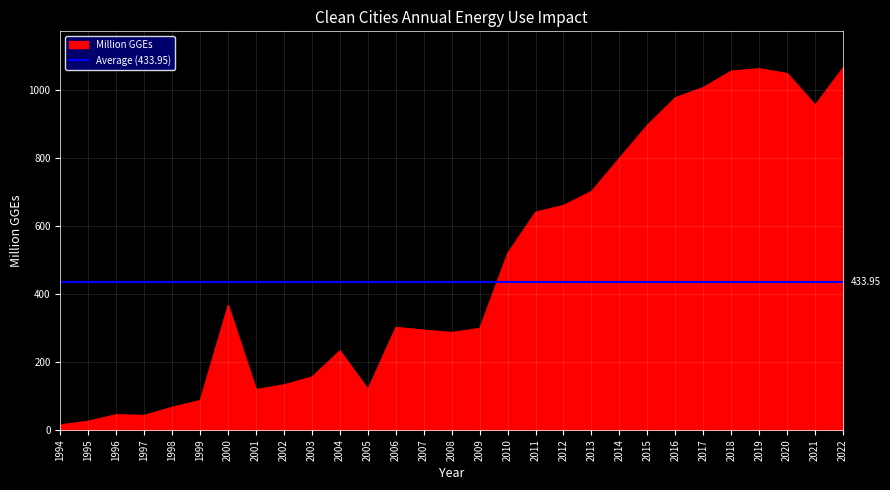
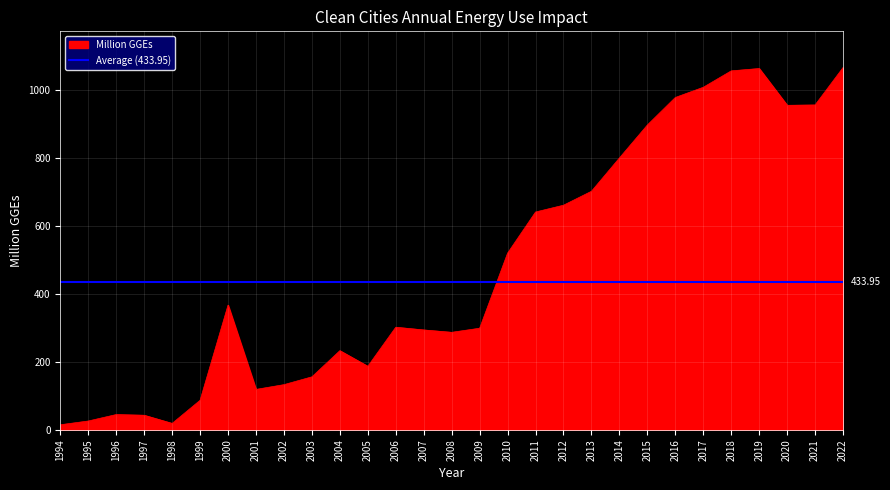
  {
    "1994": 20,
    "1995": 30,
    "1996": 50,
    "1997": 40,
-   "1998": 70,
+   "1998": 20,
    "1999": 90,
    "2000": 370,
    "2001": 120,
    "2002": 130,
    "2003": 160,
    "2004": 230,
-   "2005": 120,
+   "2005": 190,
    "2006": 300,
    "2007": 290,
    "2008": 290,
    "2009": 300,
    "2010": 520,
    "2011": 640,
    "2012": 660,
    "2013": 700,
    "2014": 800,
    "2015": 900,
    "2016": 980,
    "2017": 1010,
    "2018": 1060,
    "2019": 1060,
-   "2020": 1050,
+   "2020": 960,
    "2021": 960,
    "2022": 1070
  }
